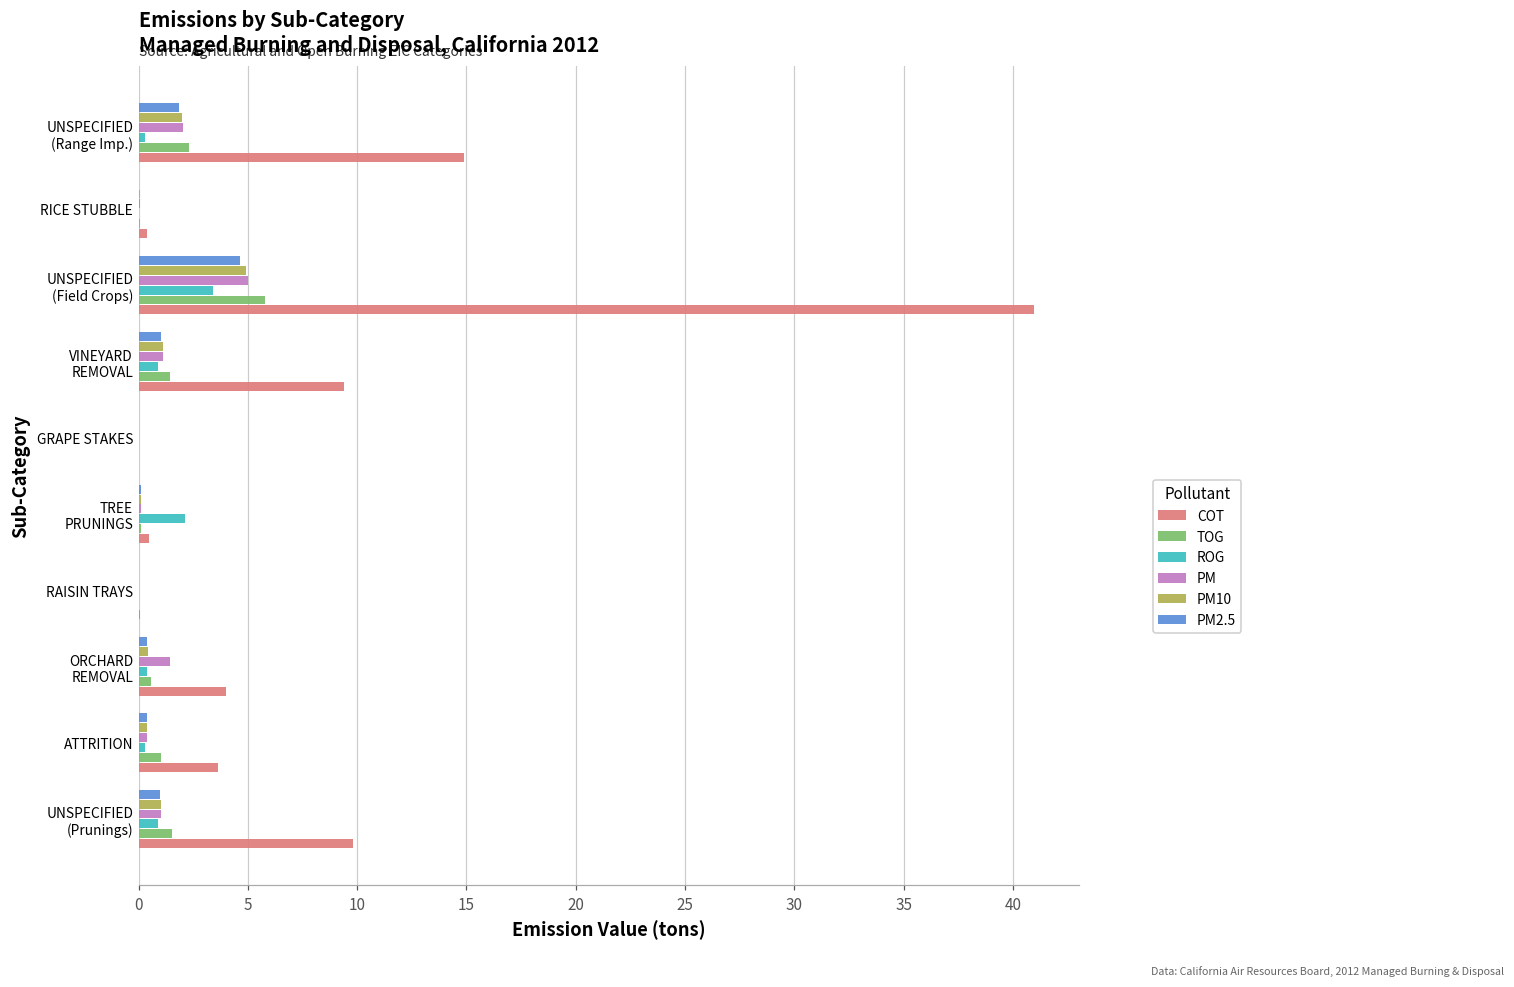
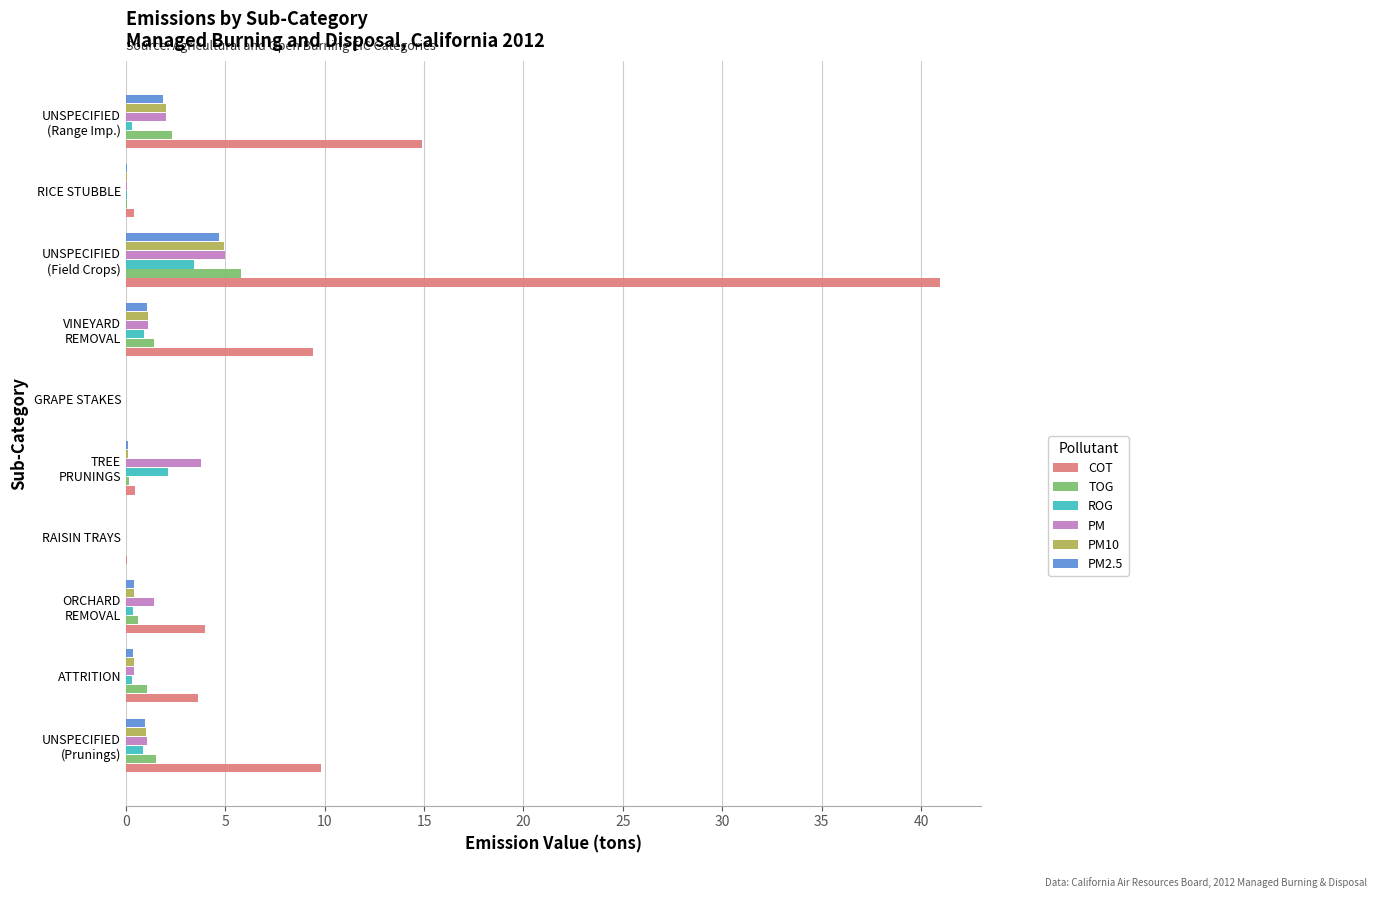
  {
    "COT": {
      "UNSPECIFIED (Range Imp.)": 14.9,
      "RICE STUBBLE": 0.4,
      "UNSPECIFIED (Field Crops)": 41.0,
      "VINEYARD REMOVAL": 9.4,
      "TREE PRUNINGS": 0.5,
      "ORCHARD REMOVAL": 4.0,
      "ATTRITION": 3.6,
      "UNSPECIFIED (Prunings)": 9.8
    },
    "TOG": {
      "UNSPECIFIED (Range Imp.)": 2.3,
      "UNSPECIFIED (Field Crops)": 5.8,
      "VINEYARD REMOVAL": 1.4,
      "GRAPE STAKES": 0.0,
      "TREE PRUNINGS": 0.1,
      "ORCHARD REMOVAL": 0.6,
      "ATTRITION": 1.1,
      "UNSPECIFIED (Prunings)": 1.5
    },
    "ROG": {
      "UNSPECIFIED (Range Imp.)": 0.3,
      "UNSPECIFIED (Field Crops)": 3.4,
      "VINEYARD REMOVAL": 0.9,
      "GRAPE STAKES": 0.0,
      "TREE PRUNINGS": 2.1,
      "RAISIN TRAYS": 0.0,
      "ORCHARD REMOVAL": 0.4,
      "ATTRITION": 0.3,
      "UNSPECIFIED (Prunings)": 0.9
    },
    "PM": {
      "UNSPECIFIED (Range Imp.)": 2.0,
      "UNSPECIFIED (Field Crops)": 5.0,
      "VINEYARD REMOVAL": 1.1,
      "GRAPE STAKES": 0.0,
-     "TREE PRUNINGS": 0.1,
+     "TREE PRUNINGS": 3.8,
      "RAISIN TRAYS": 0.0,
      "ORCHARD REMOVAL": 1.4,
      "ATTRITION": 0.4,
      "UNSPECIFIED (Prunings)": 1.1
    },
    "PM10": {
      "UNSPECIFIED (Range Imp.)": 2.0,
      "UNSPECIFIED (Field Crops)": 4.9,
      "VINEYARD REMOVAL": 1.1,
      "GRAPE STAKES": 0.0,
      "RAISIN TRAYS": 0.0,
      "ORCHARD REMOVAL": 0.4,
      "ATTRITION": 0.4,
      "UNSPECIFIED (Prunings)": 1.0
    },
    "PM2.5": {
      "UNSPECIFIED (Range Imp.)": 1.9,
      "UNSPECIFIED (Field Crops)": 4.7,
      "VINEYARD REMOVAL": 1.1,
      "GRAPE STAKES": 0.0,
      "RAISIN TRAYS": 0.0,
      "ORCHARD REMOVAL": 0.4,
      "ATTRITION": 0.4,
      "UNSPECIFIED (Prunings)": 1.0
    }
  }
